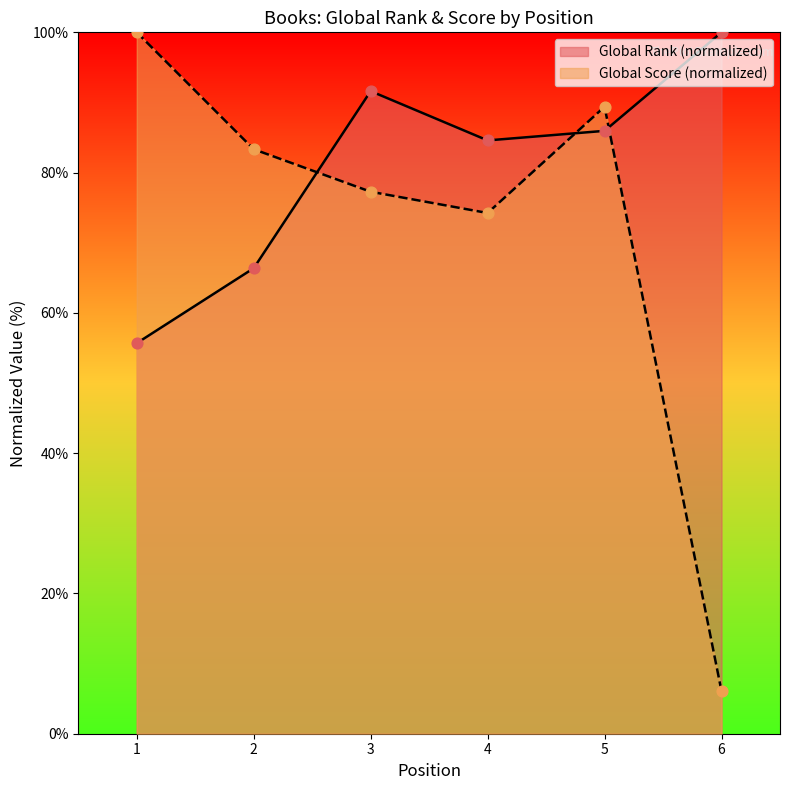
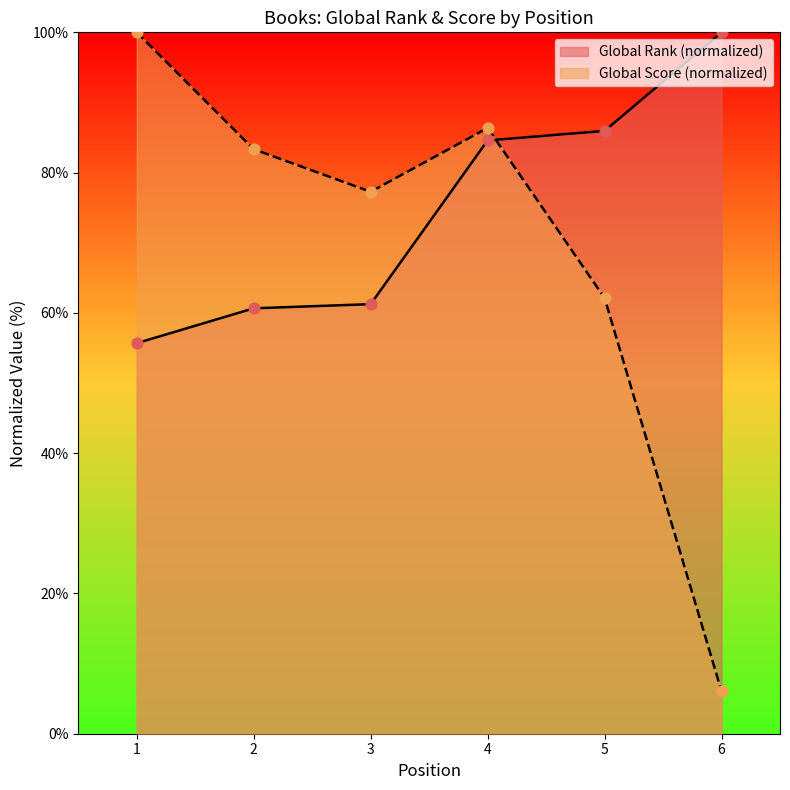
  {
    "Global Rank (normalized)": {
      "1": "56%",
-     "2": "66%",
-     "3": "92%",
+     "2": "61%",
+     "3": "61%",
      "4": "85%",
      "5": "86%",
      "6": "100%"
    },
    "Global Score (normalized)": {
      "1": "100%",
      "2": "83%",
      "3": "77%",
-     "4": "74%",
-     "5": "89%",
+     "4": "86%",
+     "5": "62%",
      "6": "6%"
    }
  }
